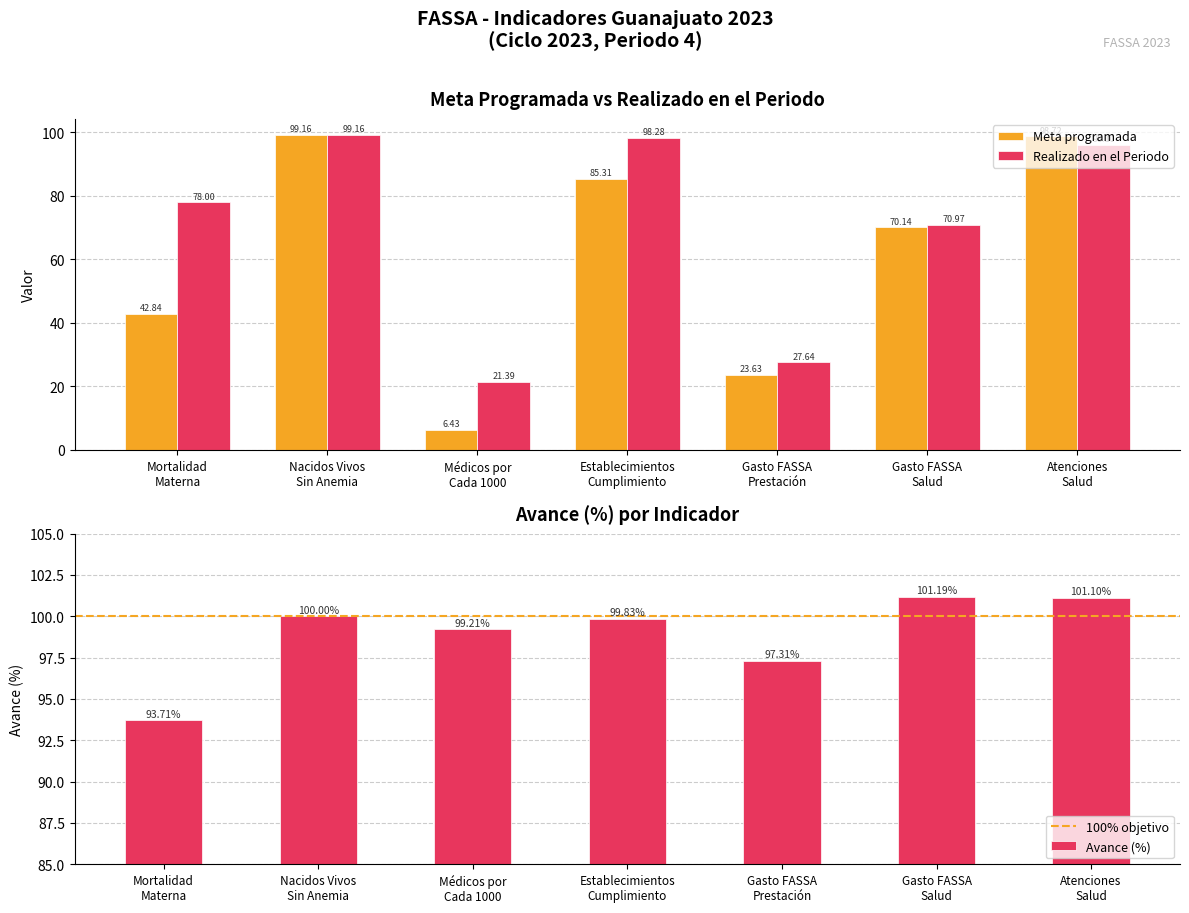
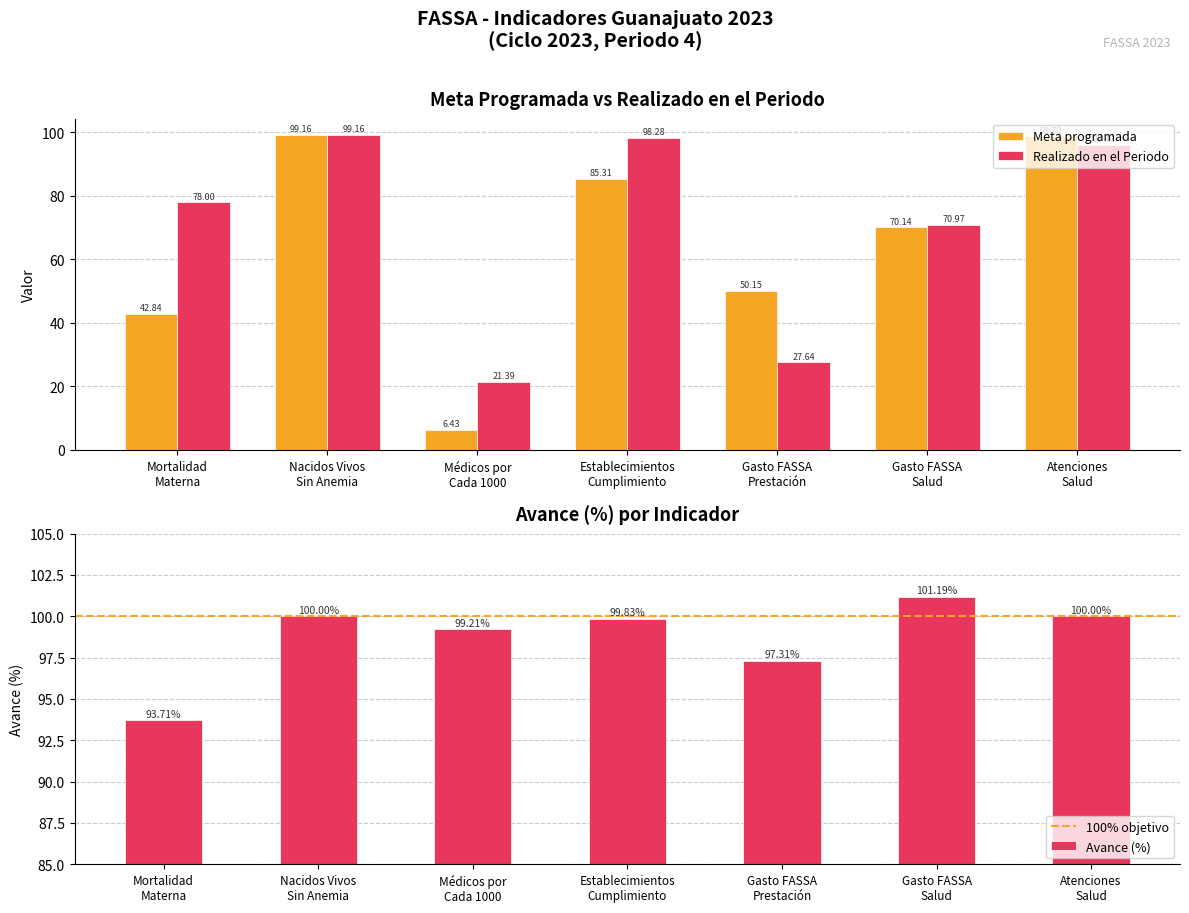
  {
    "Meta Programada vs Realizado en el Periodo": {
      "Meta programada": {
        "Mortalidad Materna": "42.84",
        "Nacidos Vivos Sin Anemia": "99.16",
        "Médicos por Cada 1000": "6.43",
        "Establecimientos Cumplimiento": "85.31",
-       "Gasto FASSA Prestación": "23.63",
+       "Gasto FASSA Prestación": "50.15",
        "Gasto FASSA Salud": "70.14"
      },
      "Realizado en el Periodo": {
        "Mortalidad Materna": "78.00",
        "Nacidos Vivos Sin Anemia": "99.16",
        "Médicos por Cada 1000": "21.39",
        "Establecimientos Cumplimiento": "98.28",
        "Gasto FASSA Prestación": "27.64",
        "Gasto FASSA Salud": "70.97"
      }
    },
    "Avance (%) por Indicador": {
      "Mortalidad Materna": "93.71%",
      "Nacidos Vivos Sin Anemia": "100.00%",
      "Médicos por Cada 1000": "99.21%",
      "Establecimientos Cumplimiento": "99.83%",
      "Gasto FASSA Prestación": "97.31%",
      "Gasto FASSA Salud": "101.19%",
-     "Atenciones Salud": "101.10%"
+     "Atenciones Salud": "100.00%"
    }
  }
